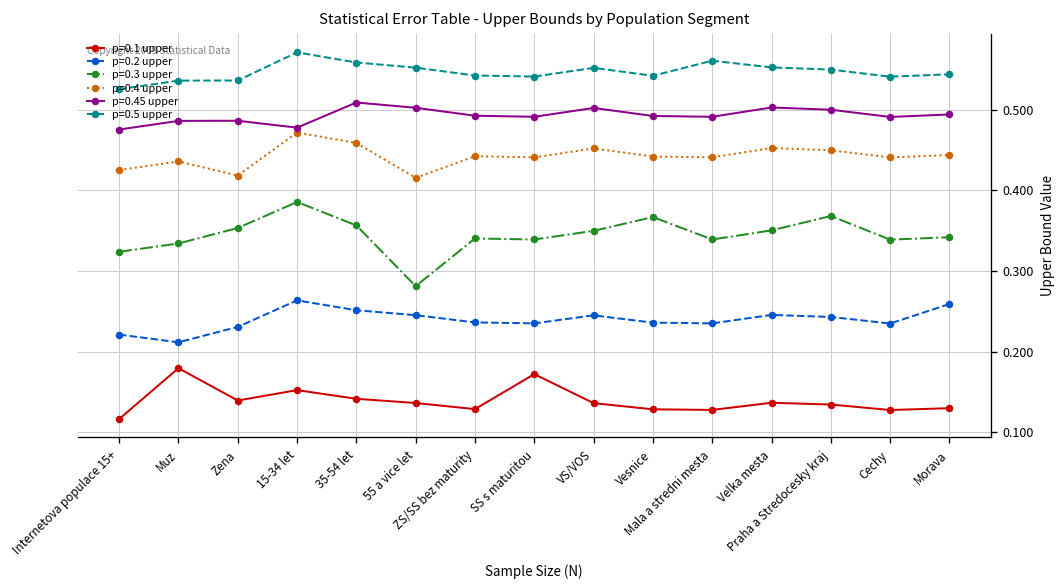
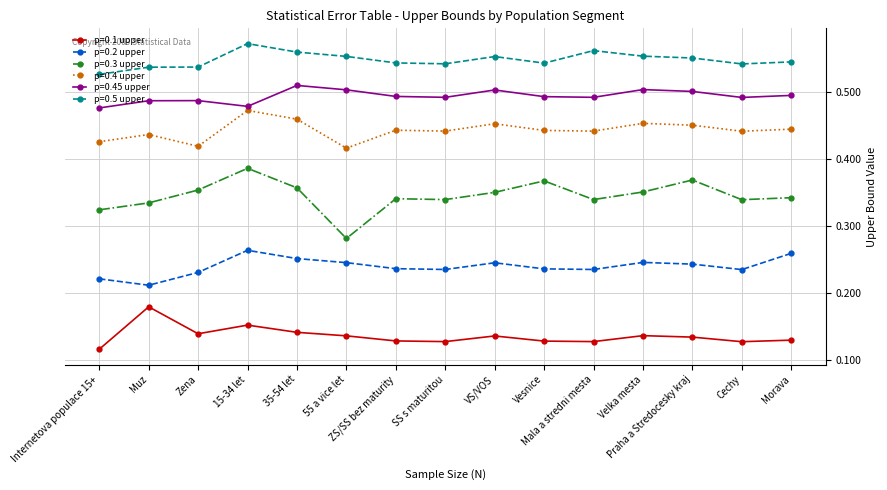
  {
    "p=0.1 upper": {
      "Internetova populace 15+": 0.12,
      "Muz": 0.18,
      "Zena": 0.14,
      "15-34 let": 0.15,
      "35-54 let": 0.14,
      "55 a vice let": 0.14,
      "ZS/SS bez maturity": 0.13,
-     "SS s maturitou": 0.17,
+     "SS s maturitou": 0.13,
      "VS/VOS": 0.14,
      "Vesnice": 0.13,
      "Mala a stredni mesta": 0.13,
      "Velka mesta": 0.14,
      "Praha a Stredocesky kraj": 0.13,
      "Cechy": 0.13,
      "Morava": 0.13
    },
    "p=0.2 upper": {
      "Internetova populace 15+": 0.22,
      "Muz": 0.21,
      "Zena": 0.23,
      "15-34 let": 0.26,
      "35-54 let": 0.25,
      "55 a vice let": 0.25,
      "ZS/SS bez maturity": 0.24,
      "SS s maturitou": 0.24,
      "VS/VOS": 0.25,
      "Vesnice": 0.24,
      "Mala a stredni mesta": 0.24,
      "Velka mesta": 0.25,
      "Praha a Stredocesky kraj": 0.24,
      "Cechy": 0.24,
      "Morava": 0.26
    },
    "p=0.3 upper": {
      "Internetova populace 15+": 0.32,
      "Muz": 0.33,
      "Zena": 0.35,
      "15-34 let": 0.39,
      "35-54 let": 0.36,
      "55 a vice let": 0.28,
      "ZS/SS bez maturity": 0.34,
      "SS s maturitou": 0.34,
      "VS/VOS": 0.35,
      "Vesnice": 0.37,
      "Mala a stredni mesta": 0.34,
      "Velka mesta": 0.35,
      "Praha a Stredocesky kraj": 0.37,
      "Cechy": 0.34,
      "Morava": 0.34
    },
    "p=0.4 upper": {
      "Internetova populace 15+": 0.43,
      "Muz": 0.44,
      "Zena": 0.42,
      "15-34 let": 0.47,
      "35-54 let": 0.46,
      "55 a vice let": 0.42,
      "ZS/SS bez maturity": 0.44,
      "SS s maturitou": 0.44,
      "VS/VOS": 0.45,
      "Vesnice": 0.44,
      "Mala a stredni mesta": 0.44,
      "Velka mesta": 0.45,
      "Praha a Stredocesky kraj": 0.45,
      "Cechy": 0.44,
      "Morava": 0.44
    },
    "p=0.45 upper": {
      "Internetova populace 15+": 0.48,
      "Muz": 0.49,
      "Zena": 0.49,
      "15-34 let": 0.48,
      "35-54 let": 0.51,
      "55 a vice let": 0.50,
      "ZS/SS bez maturity": 0.49,
      "SS s maturitou": 0.49,
      "VS/VOS": 0.50,
      "Vesnice": 0.49,
      "Mala a stredni mesta": 0.49,
      "Velka mesta": 0.50,
      "Praha a Stredocesky kraj": 0.50,
      "Cechy": 0.49,
      "Morava": 0.49
    },
    "p=0.5 upper": {
      "Internetova populace 15+": 0.53,
      "Zena": 0.54,
      "15-34 let": 0.57,
      "35-54 let": 0.56,
      "55 a vice let": 0.55,
      "ZS/SS bez maturity": 0.54,
      "SS s maturitou": 0.54,
      "VS/VOS": 0.55,
      "Vesnice": 0.54,
      "Mala a stredni mesta": 0.56,
      "Velka mesta": 0.55,
      "Praha a Stredocesky kraj": 0.55,
      "Cechy": 0.54,
      "Morava": 0.54
    }
  }
